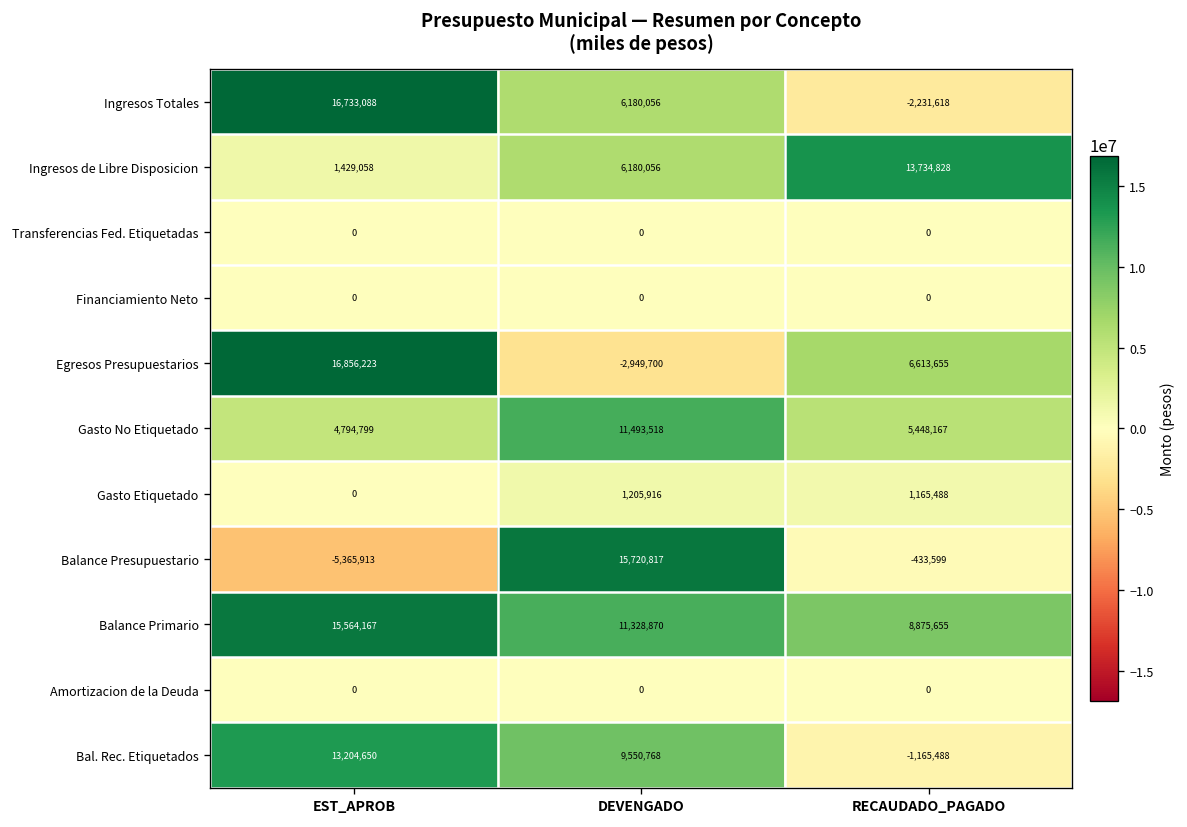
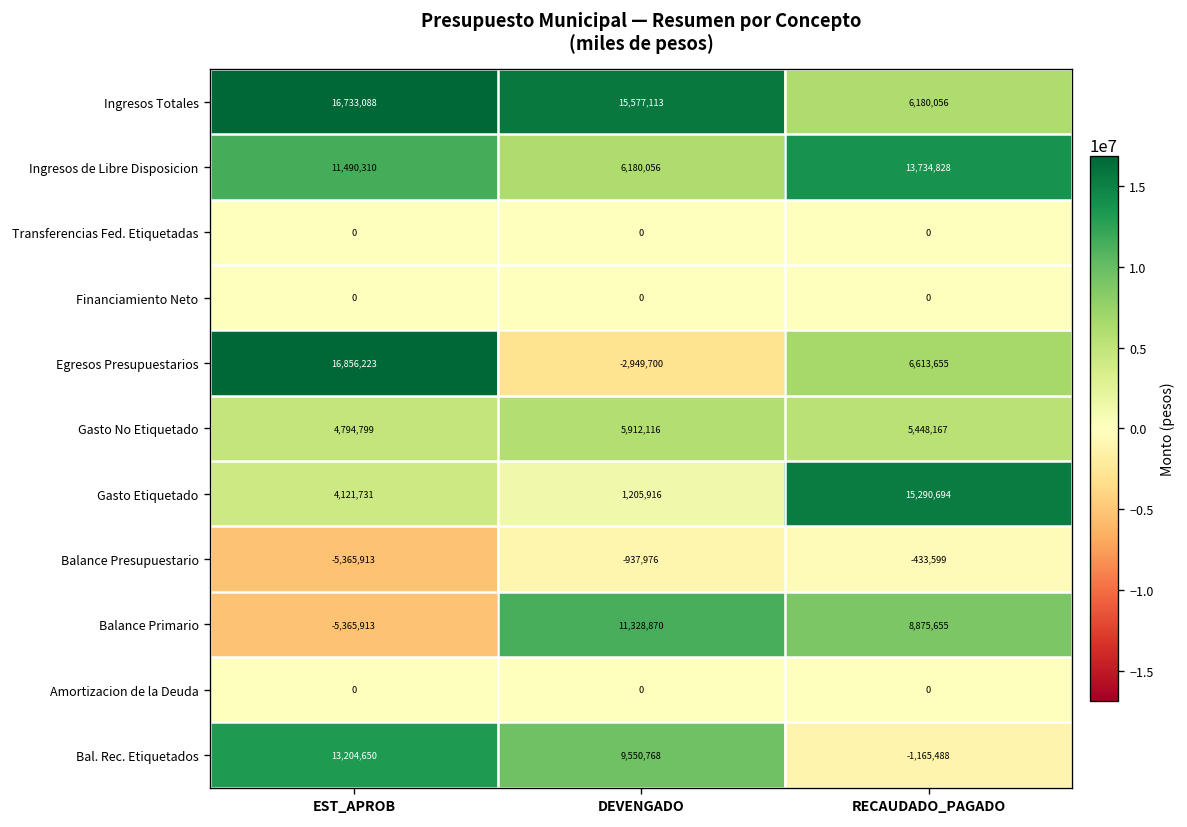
  {
    "Ingresos Totales": {
      "EST_APROB": "16,733,088",
-     "DEVENGADO": "6,180,056",
-     "RECAUDADO_PAGADO": "-2,231,618"
+     "DEVENGADO": "15,577,113",
+     "RECAUDADO_PAGADO": "6,180,056"
    },
    "Ingresos de Libre Disposicion": {
-     "EST_APROB": "1,429,058",
+     "EST_APROB": "11,490,310",
      "DEVENGADO": "6,180,056",
      "RECAUDADO_PAGADO": "13,734,828"
    },
    "Transferencias Fed. Etiquetadas": {
      "EST_APROB": "0",
      "DEVENGADO": "0",
      "RECAUDADO_PAGADO": "0"
    },
    "Financiamiento Neto": {
      "EST_APROB": "0",
      "DEVENGADO": "0",
      "RECAUDADO_PAGADO": "0"
    },
    "Egresos Presupuestarios": {
      "EST_APROB": "16,856,223",
      "DEVENGADO": "-2,949,700",
      "RECAUDADO_PAGADO": "6,613,655"
    },
    "Gasto No Etiquetado": {
      "EST_APROB": "4,794,799",
-     "DEVENGADO": "11,493,518",
+     "DEVENGADO": "5,912,116",
      "RECAUDADO_PAGADO": "5,448,167"
    },
    "Gasto Etiquetado": {
-     "EST_APROB": "0",
+     "EST_APROB": "4,121,731",
      "DEVENGADO": "1,205,916",
-     "RECAUDADO_PAGADO": "1,165,488"
+     "RECAUDADO_PAGADO": "15,290,694"
    },
    "Balance Presupuestario": {
      "EST_APROB": "-5,365,913",
-     "DEVENGADO": "15,720,817",
+     "DEVENGADO": "-937,976",
      "RECAUDADO_PAGADO": "-433,599"
    },
    "Balance Primario": {
-     "EST_APROB": "15,564,167",
+     "EST_APROB": "-5,365,913",
      "DEVENGADO": "11,328,870",
      "RECAUDADO_PAGADO": "8,875,655"
    },
    "Amortizacion de la Deuda": {
      "EST_APROB": "0",
      "DEVENGADO": "0",
      "RECAUDADO_PAGADO": "0"
    },
    "Bal. Rec. Etiquetados": {
      "EST_APROB": "13,204,650",
      "DEVENGADO": "9,550,768",
      "RECAUDADO_PAGADO": "-1,165,488"
    }
  }
